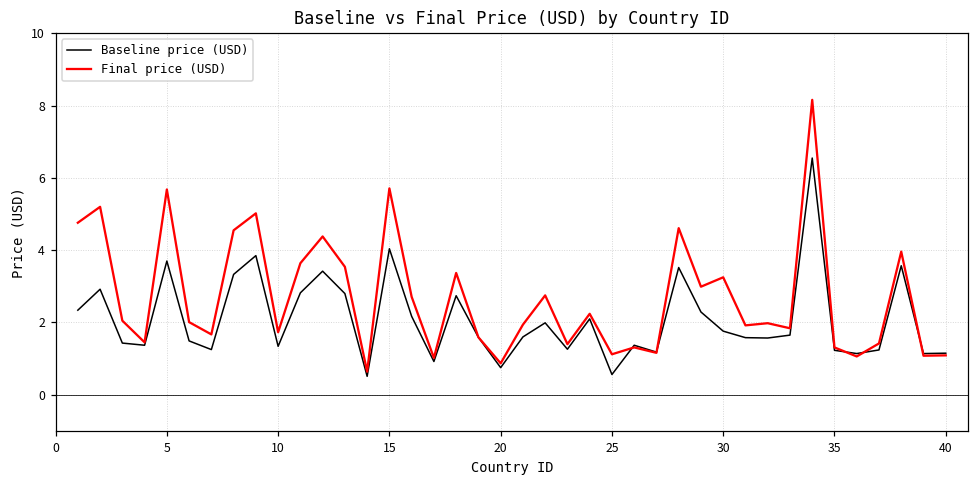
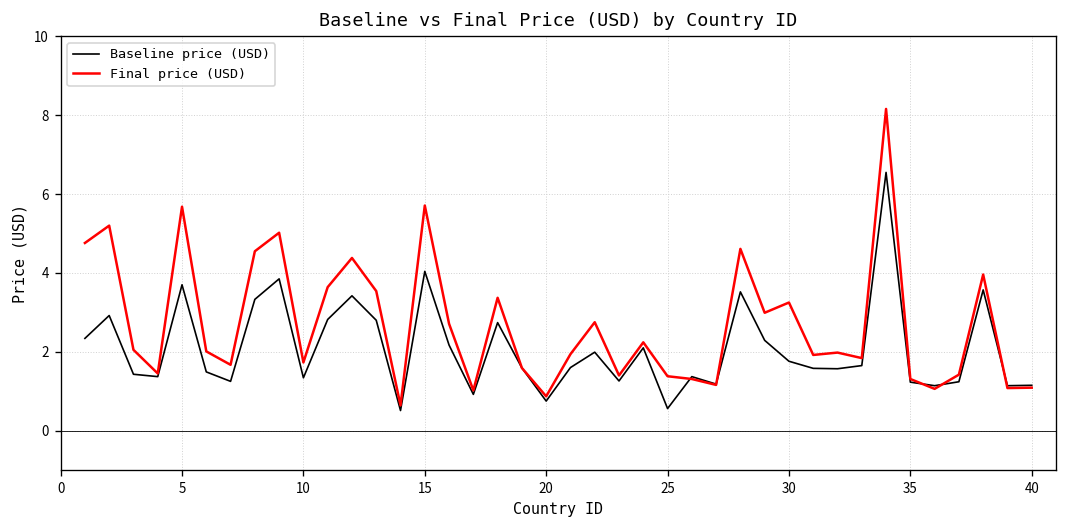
  {
    "Baseline price (USD)": {
      "5": 3.7,
      "10": 1.3,
      "15": 4.0,
      "20": 0.8,
      "25": 0.6,
      "30": 1.8,
      "35": 1.2
    },
    "Final price (USD)": {
      "5": 5.7,
      "10": 1.7,
      "15": 5.7,
      "20": 0.9,
-     "25": 1.1,
+     "25": 1.4,
      "30": 3.3,
      "35": 1.3
    }
  }
